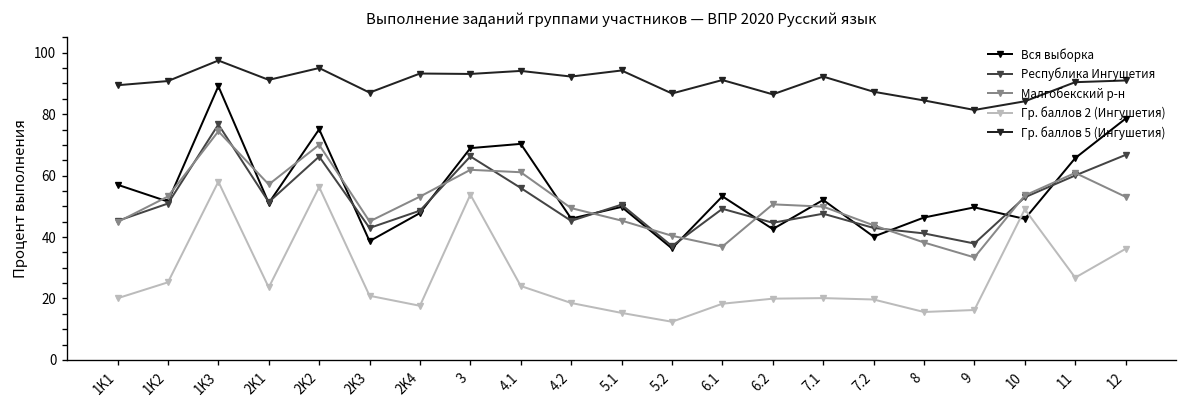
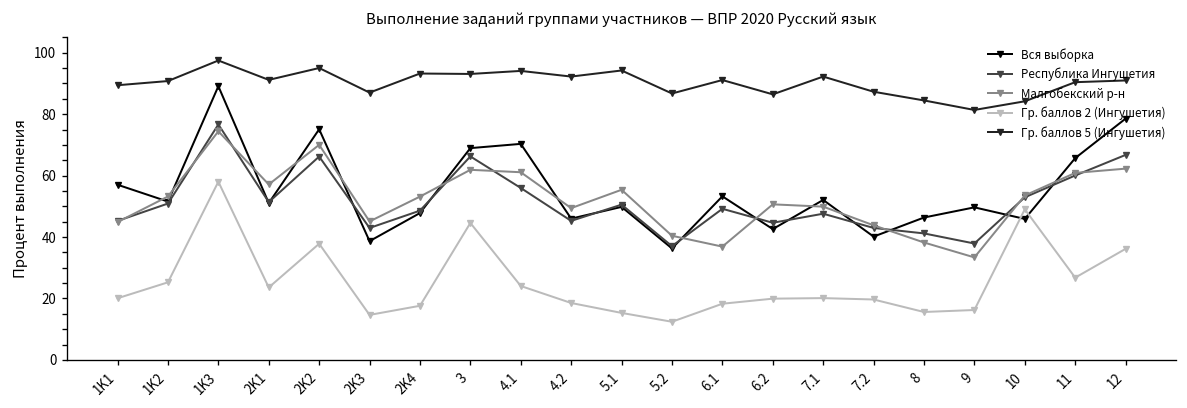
  {
    "Малгобекский р-н": {
      "1K2": 53,
      "1K3": 74,
      "2K1": 57,
      "2K2": 70,
      "2K3": 45,
      "2K4": 53,
      "3": 62,
      "4.1": 61,
      "4.2": 49,
-     "5.1": 45,
+     "5.1": 55,
      "5.2": 40,
      "6.1": 37,
      "6.2": 51,
      "7.1": 50,
      "8": 38,
      "9": 33,
-     "12": 53
+     "12": 62
    },
    "Гр. баллов 2 (Ингушетия)": {
      "1K1": 20,
      "1K2": 25,
      "1K3": 58,
      "2K1": 24,
-     "2K2": 56,
-     "2K3": 21,
+     "2K2": 38,
+     "2K3": 15,
      "2K4": 18,
-     "3": 54,
+     "3": 45,
      "4.1": 24,
      "4.2": 19,
      "5.1": 15,
      "5.2": 12,
      "6.1": 18,
      "6.2": 20,
      "7.1": 20,
      "7.2": 20,
      "8": 16,
      "9": 16,
      "10": 49,
      "11": 27,
      "12": 36
    }
  }
